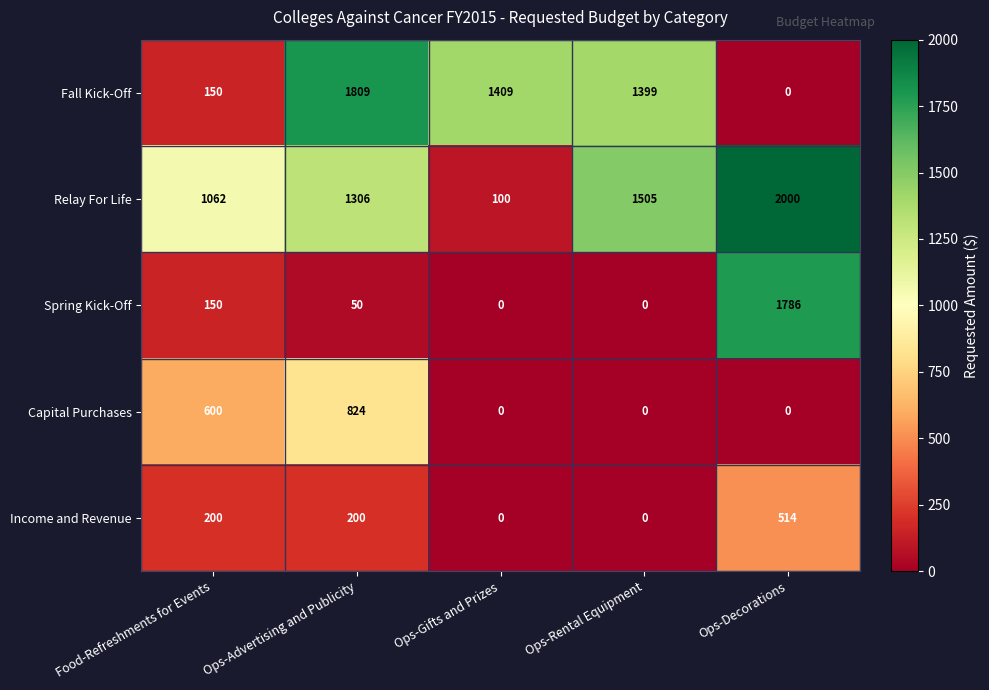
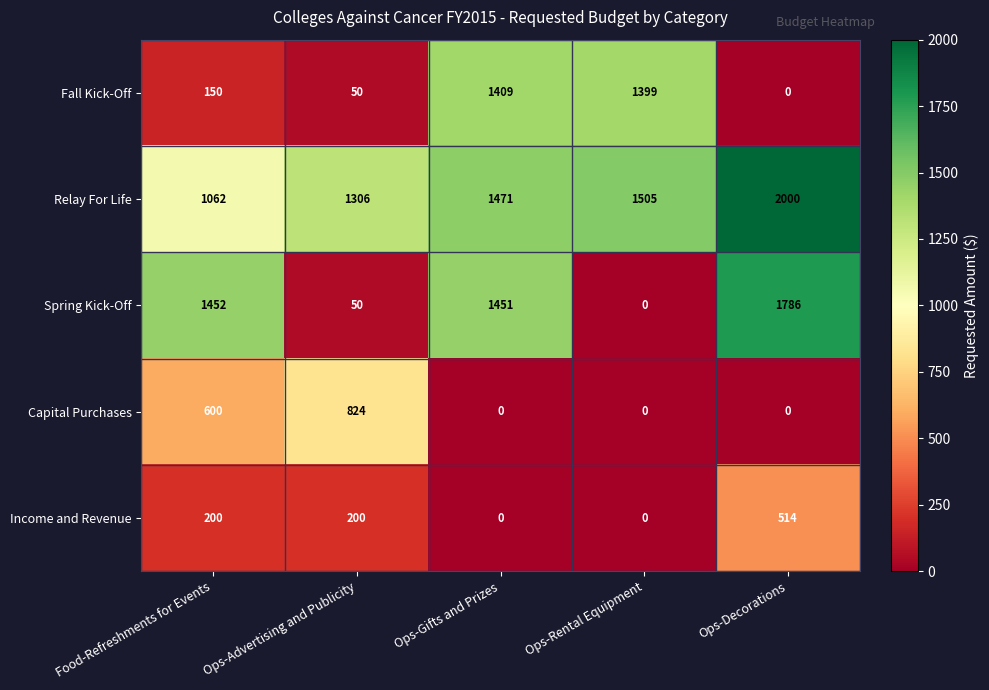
  {
    "Fall Kick-Off": {
      "Food-Refreshments for Events": 150,
-     "Ops-Advertising and Publicity": 1809,
+     "Ops-Advertising and Publicity": 50,
      "Ops-Gifts and Prizes": 1409,
      "Ops-Rental Equipment": 1399,
      "Ops-Decorations": 0
    },
    "Relay For Life": {
      "Food-Refreshments for Events": 1062,
      "Ops-Advertising and Publicity": 1306,
-     "Ops-Gifts and Prizes": 100,
+     "Ops-Gifts and Prizes": 1471,
      "Ops-Rental Equipment": 1505,
      "Ops-Decorations": 2000
    },
    "Spring Kick-Off": {
-     "Food-Refreshments for Events": 150,
+     "Food-Refreshments for Events": 1452,
      "Ops-Advertising and Publicity": 50,
-     "Ops-Gifts and Prizes": 0,
+     "Ops-Gifts and Prizes": 1451,
      "Ops-Rental Equipment": 0,
      "Ops-Decorations": 1786
    },
    "Capital Purchases": {
      "Food-Refreshments for Events": 600,
      "Ops-Advertising and Publicity": 824,
      "Ops-Gifts and Prizes": 0,
      "Ops-Rental Equipment": 0,
      "Ops-Decorations": 0
    },
    "Income and Revenue": {
      "Food-Refreshments for Events": 200,
      "Ops-Advertising and Publicity": 200,
      "Ops-Gifts and Prizes": 0,
      "Ops-Rental Equipment": 0,
      "Ops-Decorations": 514
    }
  }
